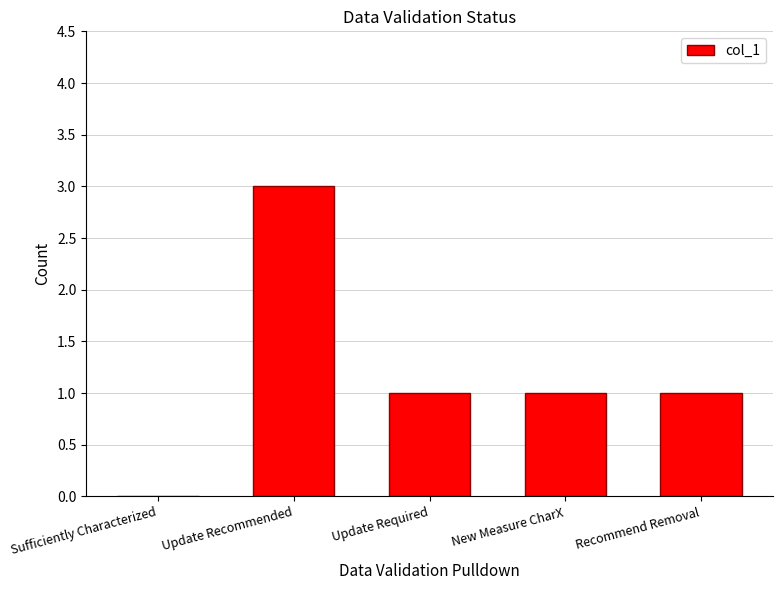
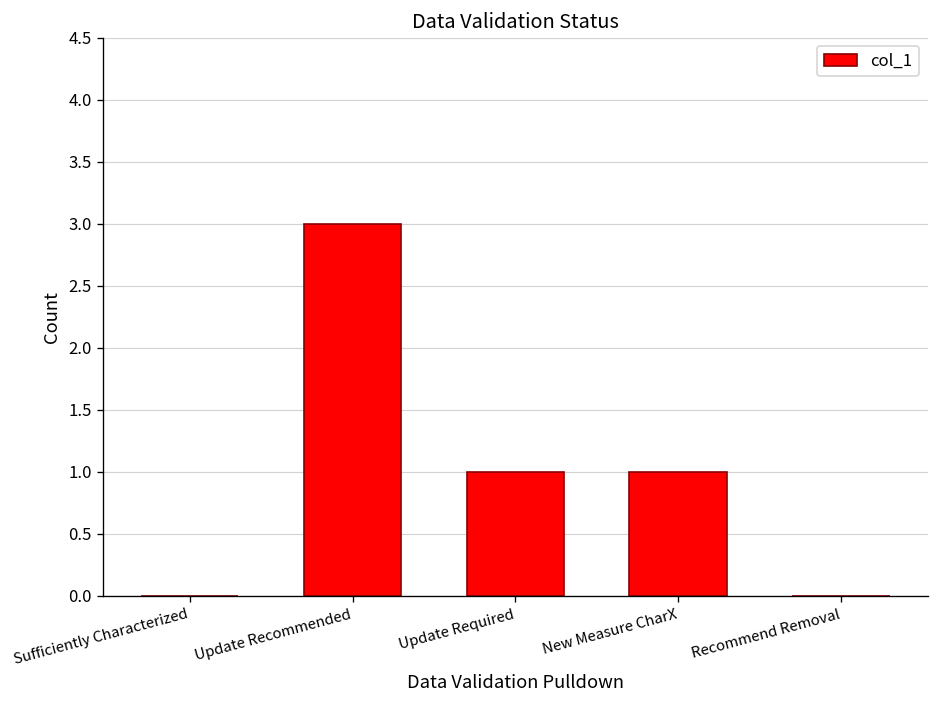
  {
    "Sufficiently Characterized": 0,
    "Update Recommended": 3,
    "Update Required": 1,
    "New Measure CharX": 1,
-   "Recommend Removal": 1
+   "Recommend Removal": 0
  }
